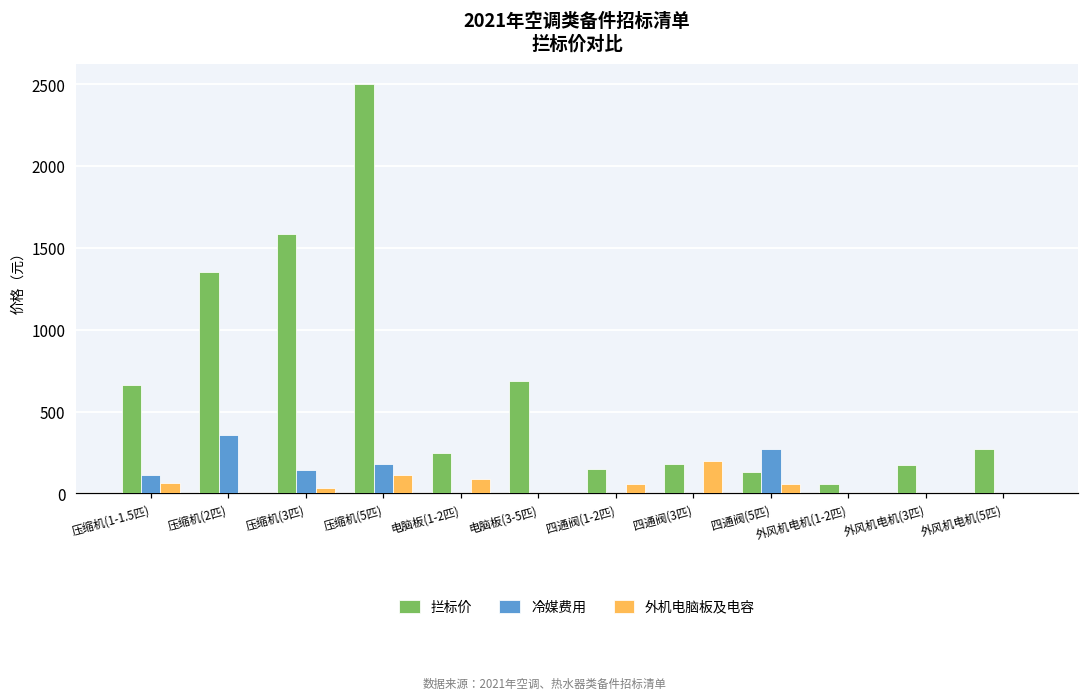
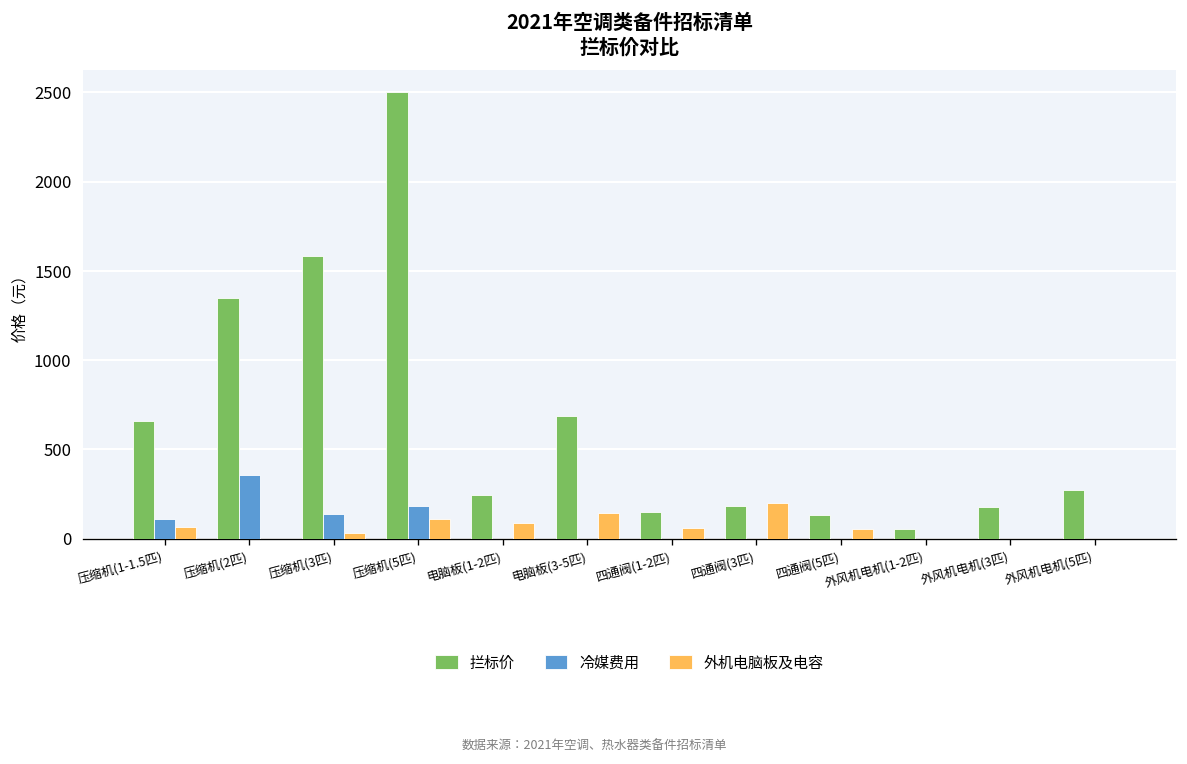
  {
    "拦标价": {
      "压缩机(1-1.5匹)": 660,
      "压缩机(2匹)": 1350,
      "压缩机(3匹)": 1580,
      "压缩机(5匹)": 2500,
      "电脑板(1-2匹)": 250,
      "电脑板(3-5匹)": 690,
      "四通阀(1-2匹)": 150,
      "四通阀(3匹)": 180,
      "四通阀(5匹)": 130,
      "外风机电机(1-2匹)": 60,
      "外风机电机(3匹)": 180,
      "外风机电机(5匹)": 270
    },
    "冷媒费用": {
      "压缩机(1-1.5匹)": 110,
      "压缩机(2匹)": 360,
      "压缩机(3匹)": 140,
      "压缩机(5匹)": 180,
      "电脑板(1-2匹)": 0,
      "电脑板(3-5匹)": 0,
      "四通阀(1-2匹)": 0,
      "四通阀(3匹)": 0,
-     "四通阀(5匹)": 270,
+     "四通阀(5匹)": 0,
      "外风机电机(1-2匹)": 0,
      "外风机电机(3匹)": 0,
      "外风机电机(5匹)": 0
    },
    "外机电脑板及电容": {
      "压缩机(1-1.5匹)": 70,
      "压缩机(2匹)": 0,
      "压缩机(3匹)": 30,
      "压缩机(5匹)": 110,
      "电脑板(1-2匹)": 90,
-     "电脑板(3-5匹)": 0,
+     "电脑板(3-5匹)": 140,
      "四通阀(1-2匹)": 60,
      "四通阀(3匹)": 200,
      "四通阀(5匹)": 60,
      "外风机电机(1-2匹)": 0,
      "外风机电机(3匹)": 0,
      "外风机电机(5匹)": 0
    }
  }
